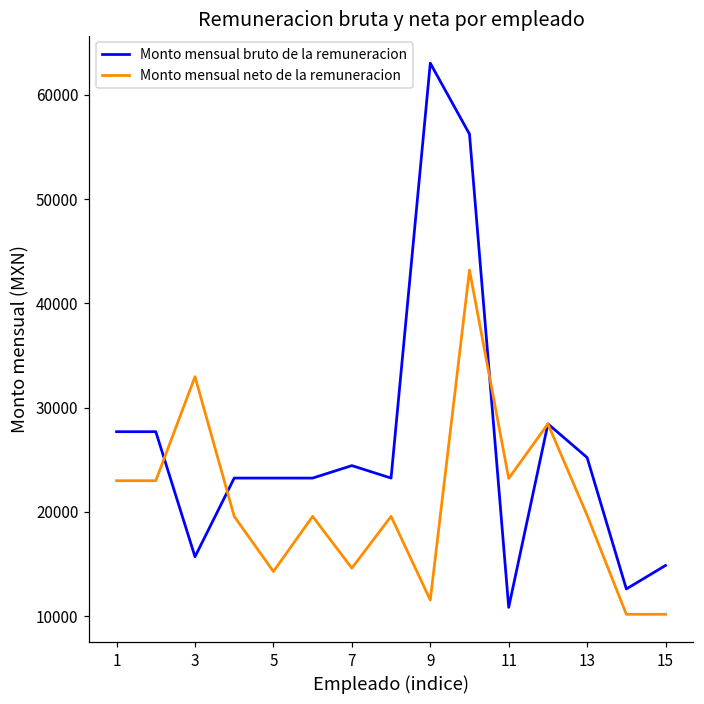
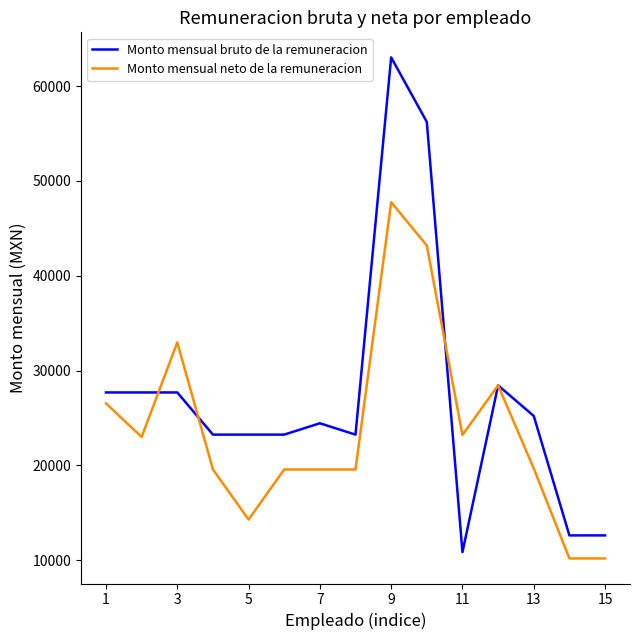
  {
    "Monto mensual bruto de la remuneracion": {
      "1": 28000,
-     "3": 16000,
+     "3": 28000,
      "5": 23000,
      "7": 24000,
      "9": 63000,
      "11": 11000,
      "13": 25000,
-     "15": 15000
+     "15": 13000
    },
    "Monto mensual neto de la remuneracion": {
-     "1": 23000,
+     "1": 27000,
      "3": 33000,
      "5": 14000,
-     "7": 15000,
-     "9": 12000,
+     "7": 20000,
+     "9": 48000,
      "11": 23000,
      "13": 20000,
      "15": 10000
    }
  }
